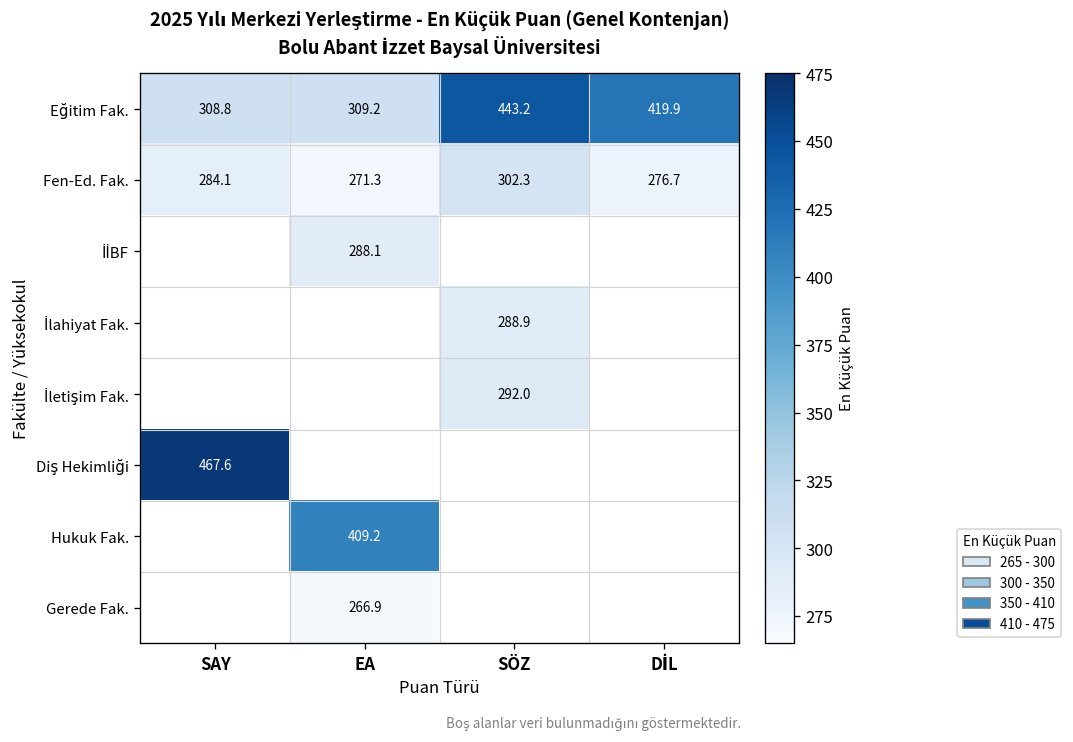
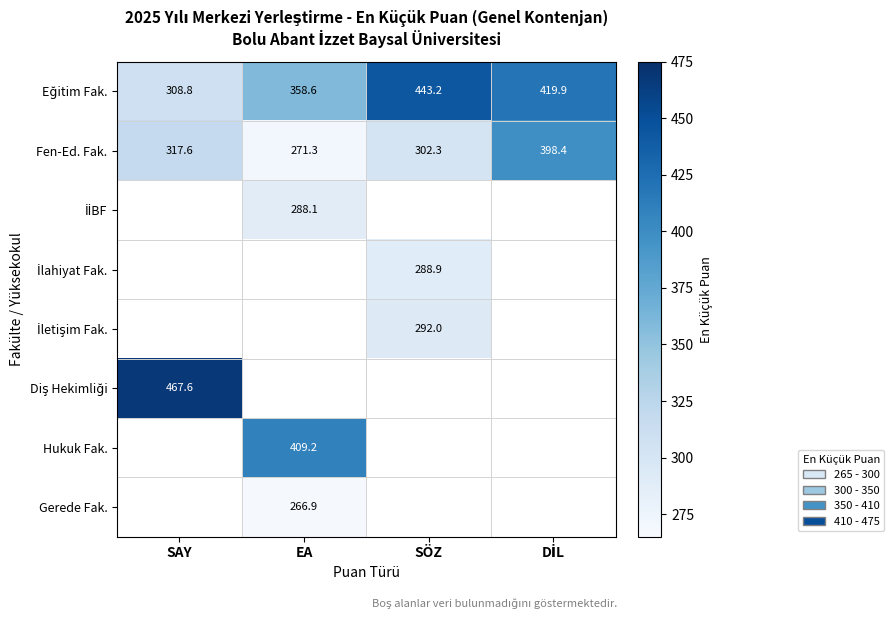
  {
    "Eğitim Fak.": {
      "SAY": 308.8,
-     "EA": 309.2,
+     "EA": 358.6,
      "SÖZ": 443.2,
      "DİL": 419.9
    },
    "Fen-Ed. Fak.": {
-     "SAY": 284.1,
+     "SAY": 317.6,
      "EA": 271.3,
      "SÖZ": 302.3,
-     "DİL": 276.7
+     "DİL": 398.4
    },
    "İİBF": {
      "EA": 288.1
    },
    "İlahiyat Fak.": {
      "SÖZ": 288.9
    },
    "İletişim Fak.": {
      "SÖZ": 292.0
    },
    "Diş Hekimliği": {
      "SAY": 467.6
    },
    "Hukuk Fak.": {
      "EA": 409.2
    },
    "Gerede Fak.": {
      "EA": 266.9
    }
  }
